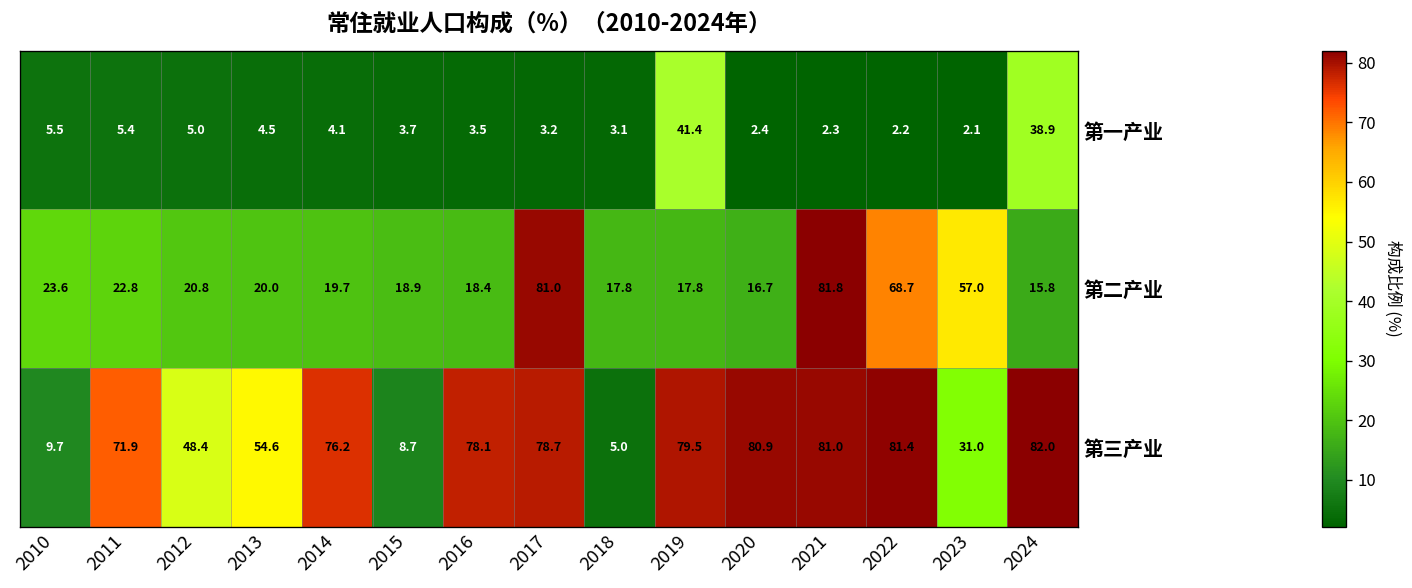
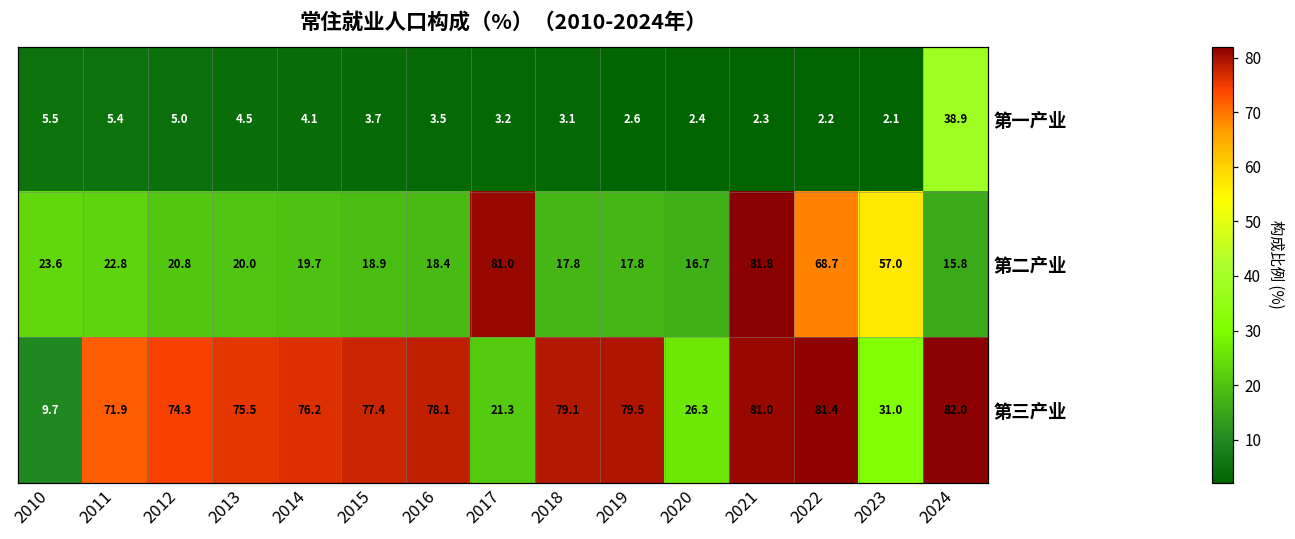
  {
    "第一产业": {
      "2010": 5.5,
      "2011": 5.4,
      "2012": 5.0,
      "2013": 4.5,
      "2014": 4.1,
      "2015": 3.7,
      "2016": 3.5,
      "2017": 3.2,
      "2018": 3.1,
-     "2019": 41.4,
+     "2019": 2.6,
      "2020": 2.4,
      "2021": 2.3,
      "2022": 2.2,
      "2023": 2.1,
      "2024": 38.9
    },
    "第二产业": {
      "2010": 23.6,
      "2011": 22.8,
      "2012": 20.8,
      "2013": 20.0,
      "2014": 19.7,
      "2015": 18.9,
      "2016": 18.4,
      "2017": 81.0,
      "2018": 17.8,
      "2019": 17.8,
      "2020": 16.7,
      "2021": 81.8,
      "2022": 68.7,
      "2023": 57.0,
      "2024": 15.8
    },
    "第三产业": {
      "2010": 9.7,
      "2011": 71.9,
-     "2012": 48.4,
-     "2013": 54.6,
+     "2012": 74.3,
+     "2013": 75.5,
      "2014": 76.2,
-     "2015": 8.7,
+     "2015": 77.4,
      "2016": 78.1,
-     "2017": 78.7,
-     "2018": 5.0,
+     "2017": 21.3,
+     "2018": 79.1,
      "2019": 79.5,
-     "2020": 80.9,
+     "2020": 26.3,
      "2021": 81.0,
      "2022": 81.4,
      "2023": 31.0,
      "2024": 82.0
    }
  }
